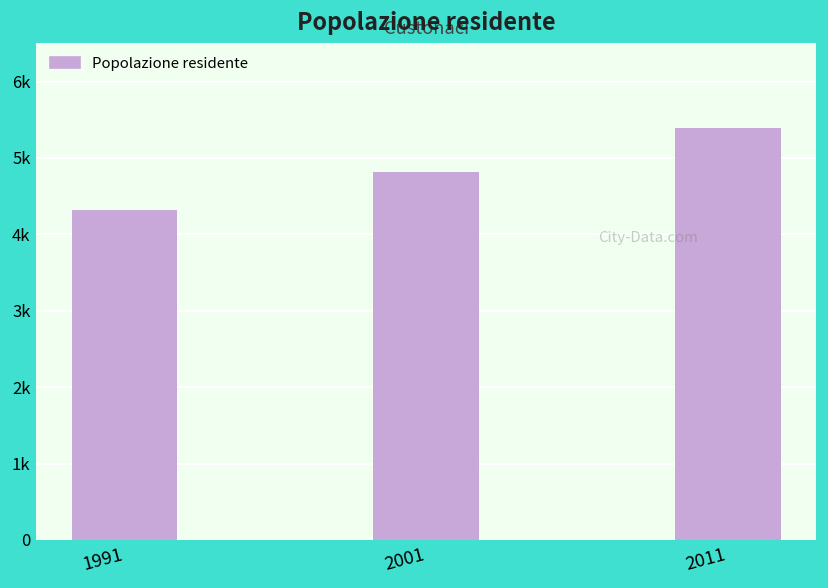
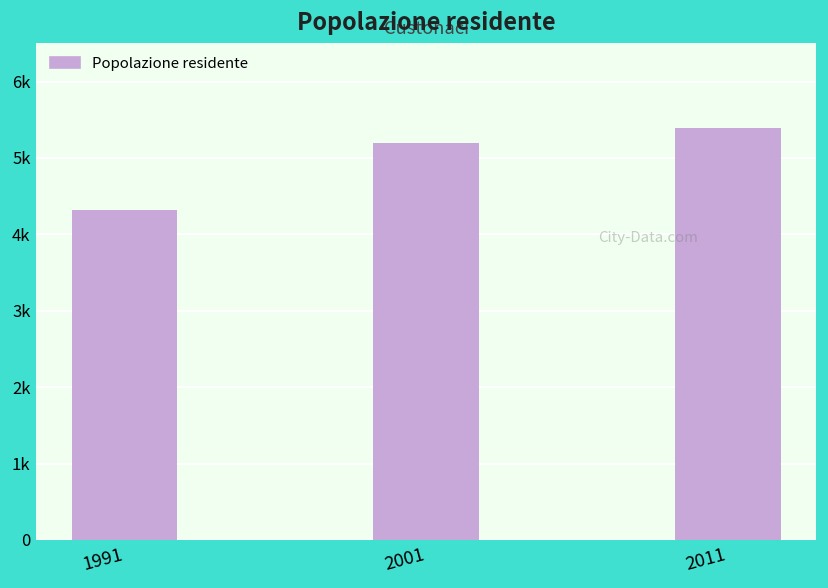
  {
    "1991": 4300,
-   "2001": 4800,
+   "2001": 5200,
    "2011": 5400
  }
